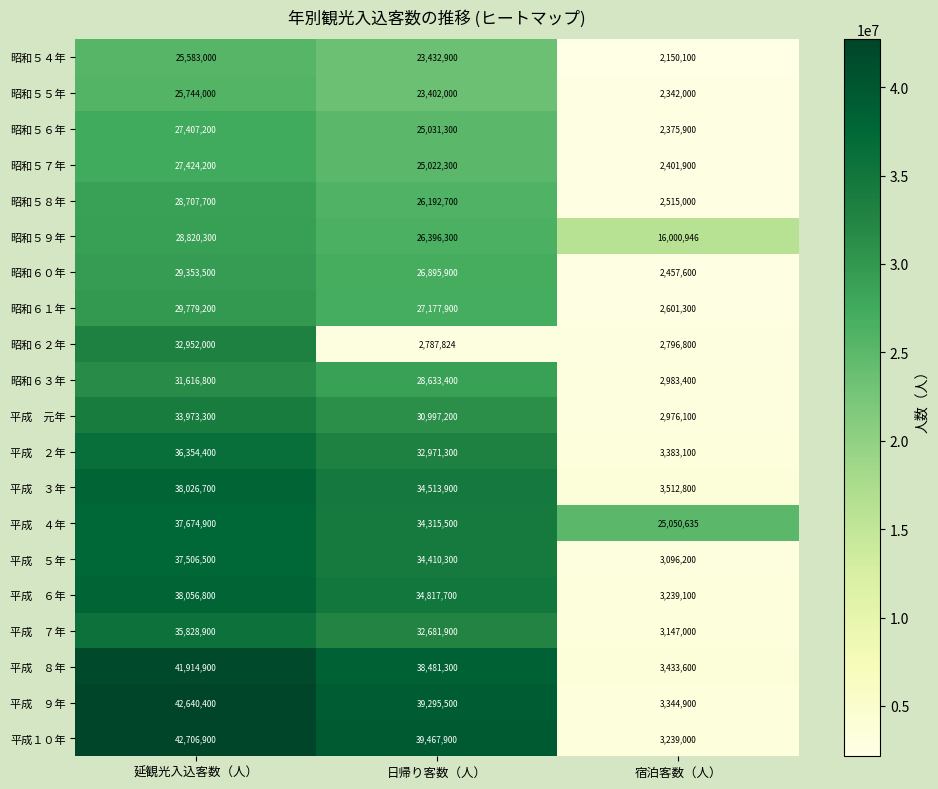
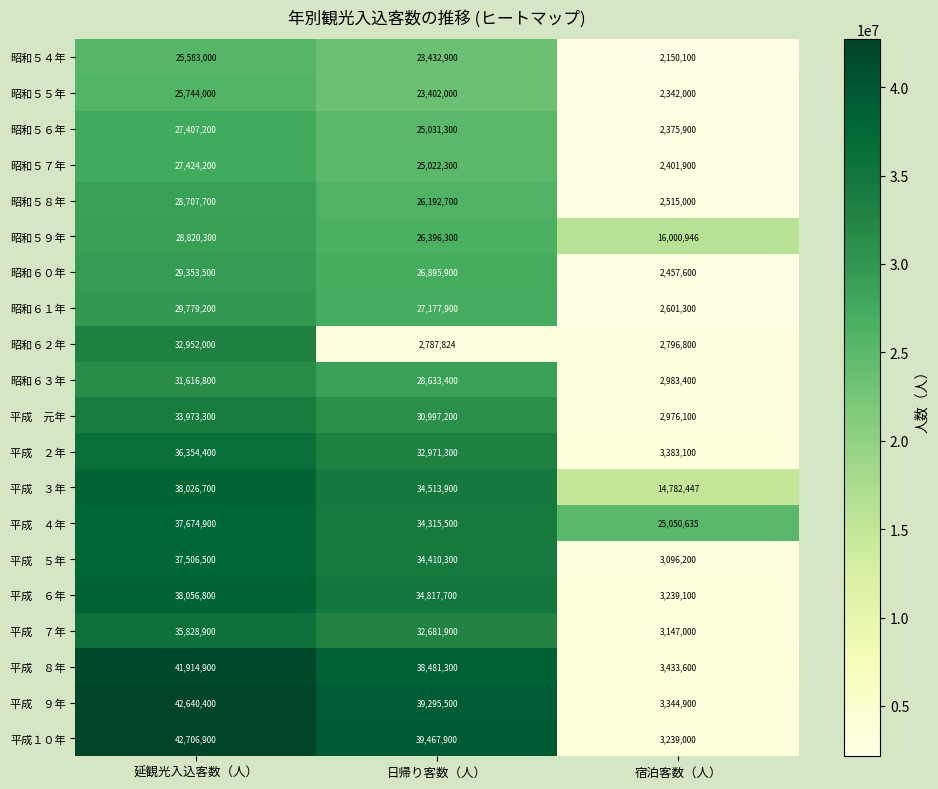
  {
    "昭和５４年": {
      "延観光入込客数（人）": "25,583,000",
      "日帰り客数（人）": "23,432,900",
      "宿泊客数（人）": "2,150,100"
    },
    "昭和５５年": {
      "延観光入込客数（人）": "25,744,000",
      "日帰り客数（人）": "23,402,000",
      "宿泊客数（人）": "2,342,000"
    },
    "昭和５６年": {
      "延観光入込客数（人）": "27,407,200",
      "日帰り客数（人）": "25,031,300",
      "宿泊客数（人）": "2,375,900"
    },
    "昭和５７年": {
      "延観光入込客数（人）": "27,424,200",
      "日帰り客数（人）": "25,022,300",
      "宿泊客数（人）": "2,401,900"
    },
    "昭和５８年": {
      "延観光入込客数（人）": "28,707,700",
      "日帰り客数（人）": "26,192,700",
      "宿泊客数（人）": "2,515,000"
    },
    "昭和５９年": {
      "延観光入込客数（人）": "28,820,300",
      "日帰り客数（人）": "26,396,300",
      "宿泊客数（人）": "16,000,946"
    },
    "昭和６０年": {
      "延観光入込客数（人）": "29,353,500",
      "日帰り客数（人）": "26,895,900",
      "宿泊客数（人）": "2,457,600"
    },
    "昭和６１年": {
      "延観光入込客数（人）": "29,779,200",
      "日帰り客数（人）": "27,177,900",
      "宿泊客数（人）": "2,601,300"
    },
    "昭和６２年": {
      "延観光入込客数（人）": "32,952,000",
      "日帰り客数（人）": "2,787,824",
      "宿泊客数（人）": "2,796,800"
    },
    "昭和６３年": {
      "延観光入込客数（人）": "31,616,800",
      "日帰り客数（人）": "28,633,400",
      "宿泊客数（人）": "2,983,400"
    },
    "平成 元年": {
      "延観光入込客数（人）": "33,973,300",
      "日帰り客数（人）": "30,997,200",
      "宿泊客数（人）": "2,976,100"
    },
    "平成 ２年": {
      "延観光入込客数（人）": "36,354,400",
      "日帰り客数（人）": "32,971,300",
      "宿泊客数（人）": "3,383,100"
    },
    "平成 ３年": {
      "延観光入込客数（人）": "38,026,700",
      "日帰り客数（人）": "34,513,900",
-     "宿泊客数（人）": "3,512,800"
+     "宿泊客数（人）": "14,782,447"
    },
    "平成 ４年": {
      "延観光入込客数（人）": "37,674,900",
      "日帰り客数（人）": "34,315,500",
      "宿泊客数（人）": "25,050,635"
    },
    "平成 ５年": {
      "延観光入込客数（人）": "37,506,500",
      "日帰り客数（人）": "34,410,300",
      "宿泊客数（人）": "3,096,200"
    },
    "平成 ６年": {
      "延観光入込客数（人）": "38,056,800",
      "日帰り客数（人）": "34,817,700",
      "宿泊客数（人）": "3,239,100"
    },
    "平成 ７年": {
      "延観光入込客数（人）": "35,828,900",
      "日帰り客数（人）": "32,681,900",
      "宿泊客数（人）": "3,147,000"
    },
    "平成 ８年": {
      "延観光入込客数（人）": "41,914,900",
      "日帰り客数（人）": "38,481,300",
      "宿泊客数（人）": "3,433,600"
    },
    "平成 ９年": {
      "延観光入込客数（人）": "42,640,400",
      "日帰り客数（人）": "39,295,500",
      "宿泊客数（人）": "3,344,900"
    },
    "平成１０年": {
      "延観光入込客数（人）": "42,706,900",
      "日帰り客数（人）": "39,467,900",
      "宿泊客数（人）": "3,239,000"
    }
  }
